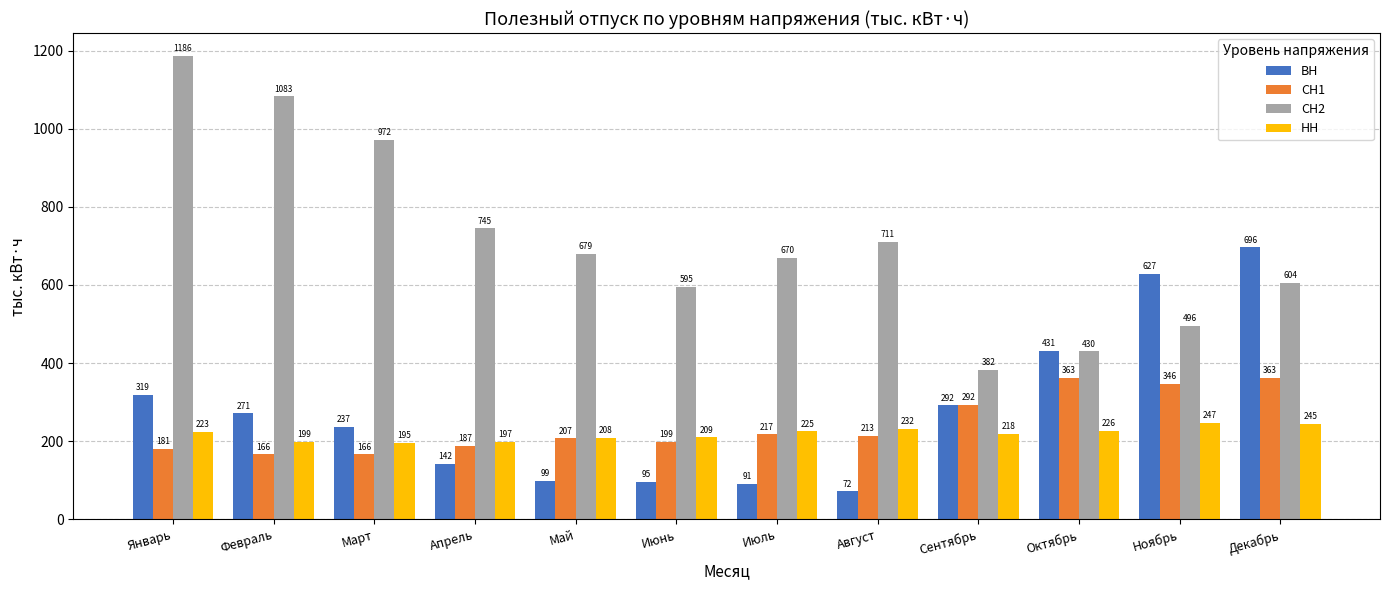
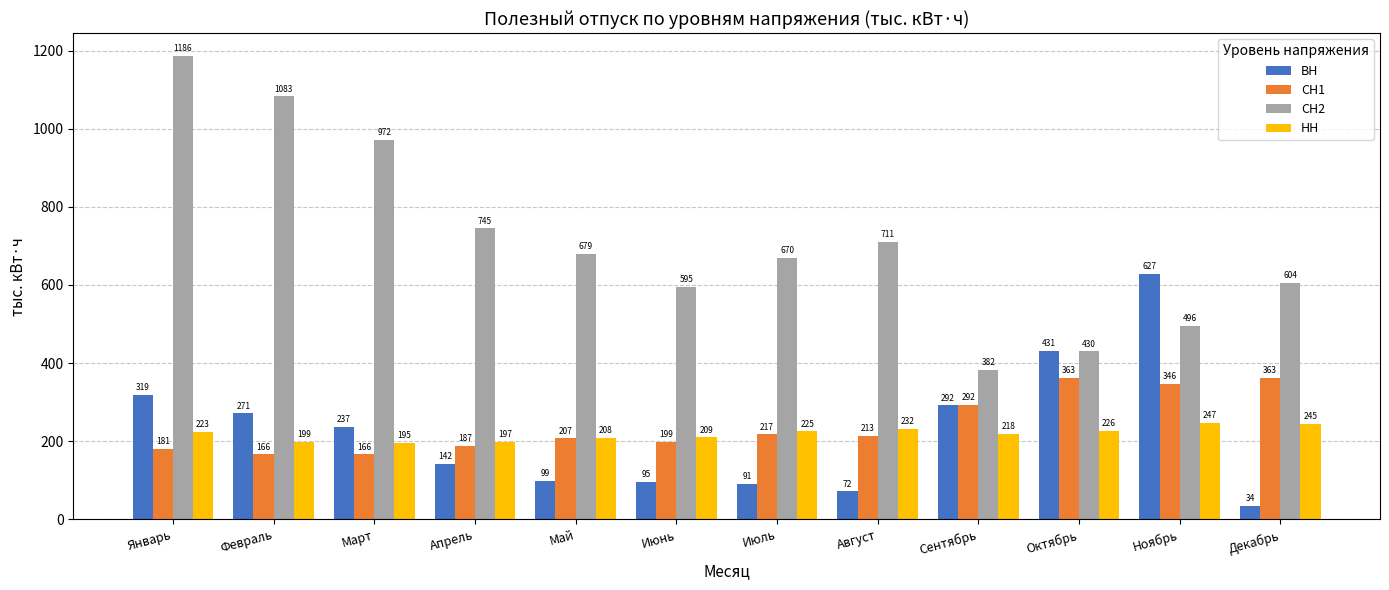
  {
    "ВН": {
      "Январь": 319,
      "Февраль": 271,
      "Март": 237,
      "Апрель": 142,
      "Май": 99,
      "Июнь": 95,
      "Июль": 91,
      "Август": 72,
      "Сентябрь": 292,
      "Октябрь": 431,
      "Ноябрь": 627,
-     "Декабрь": 696
+     "Декабрь": 34
    },
    "СН1": {
      "Январь": 181,
      "Февраль": 166,
      "Март": 166,
      "Апрель": 187,
      "Май": 207,
      "Июнь": 199,
      "Июль": 217,
      "Август": 213,
      "Сентябрь": 292,
      "Октябрь": 363,
      "Ноябрь": 346,
      "Декабрь": 363
    },
    "СН2": {
      "Январь": 1186,
      "Февраль": 1083,
      "Март": 972,
      "Апрель": 745,
      "Май": 679,
      "Июнь": 595,
      "Июль": 670,
      "Август": 711,
      "Сентябрь": 382,
      "Октябрь": 430,
      "Ноябрь": 496,
      "Декабрь": 604
    },
    "НН": {
      "Январь": 223,
      "Февраль": 199,
      "Март": 195,
      "Апрель": 197,
      "Май": 208,
      "Июнь": 209,
      "Июль": 225,
      "Август": 232,
      "Сентябрь": 218,
      "Октябрь": 226,
      "Ноябрь": 247,
      "Декабрь": 245
    }
  }
